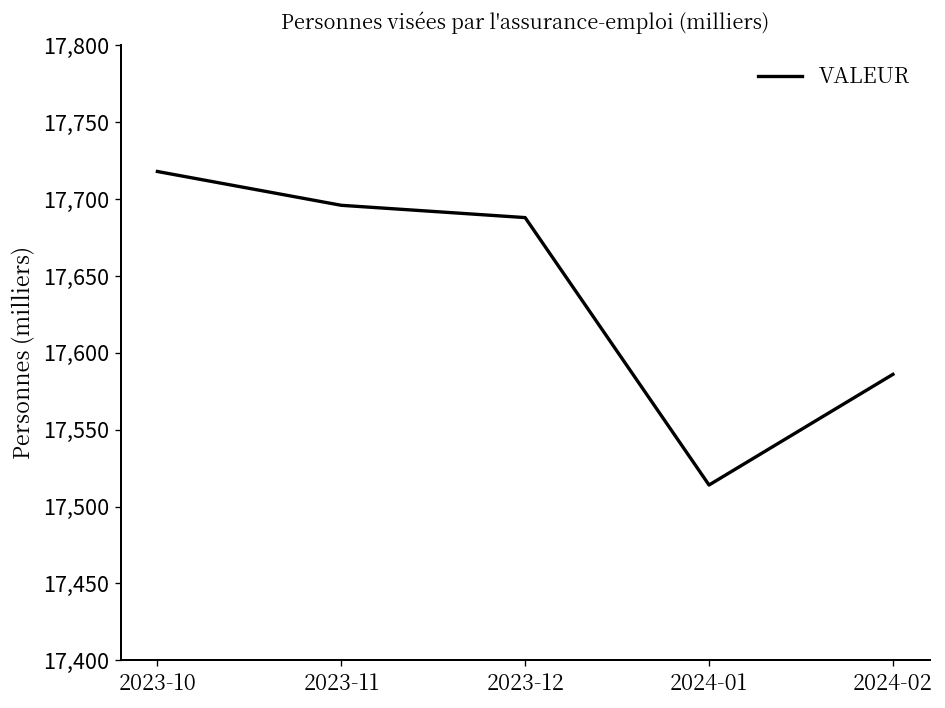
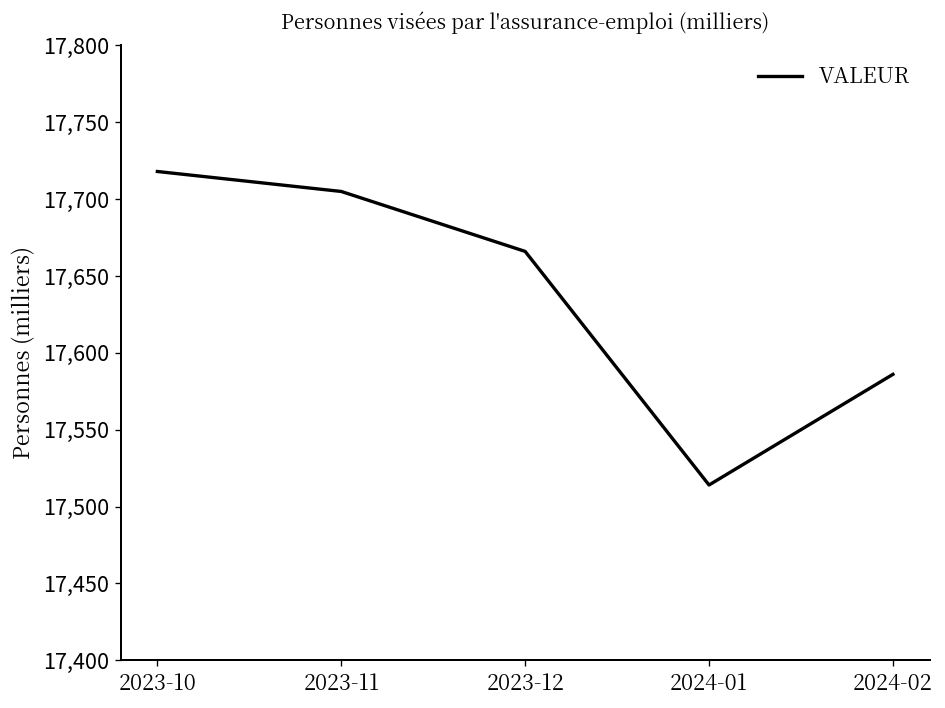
  {
    "2023-10": "17,718",
-   "2023-11": "17,696",
-   "2023-12": "17,688",
+   "2023-11": "17,705",
+   "2023-12": "17,666",
    "2024-01": "17,514",
    "2024-02": "17,586"
  }
